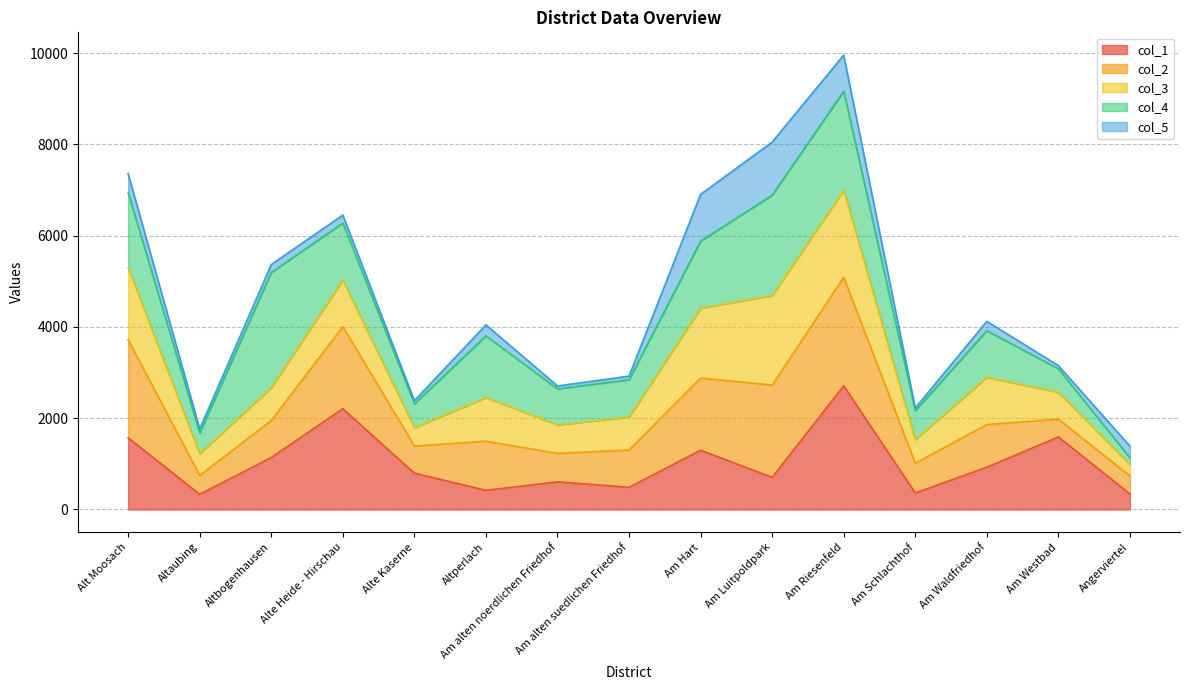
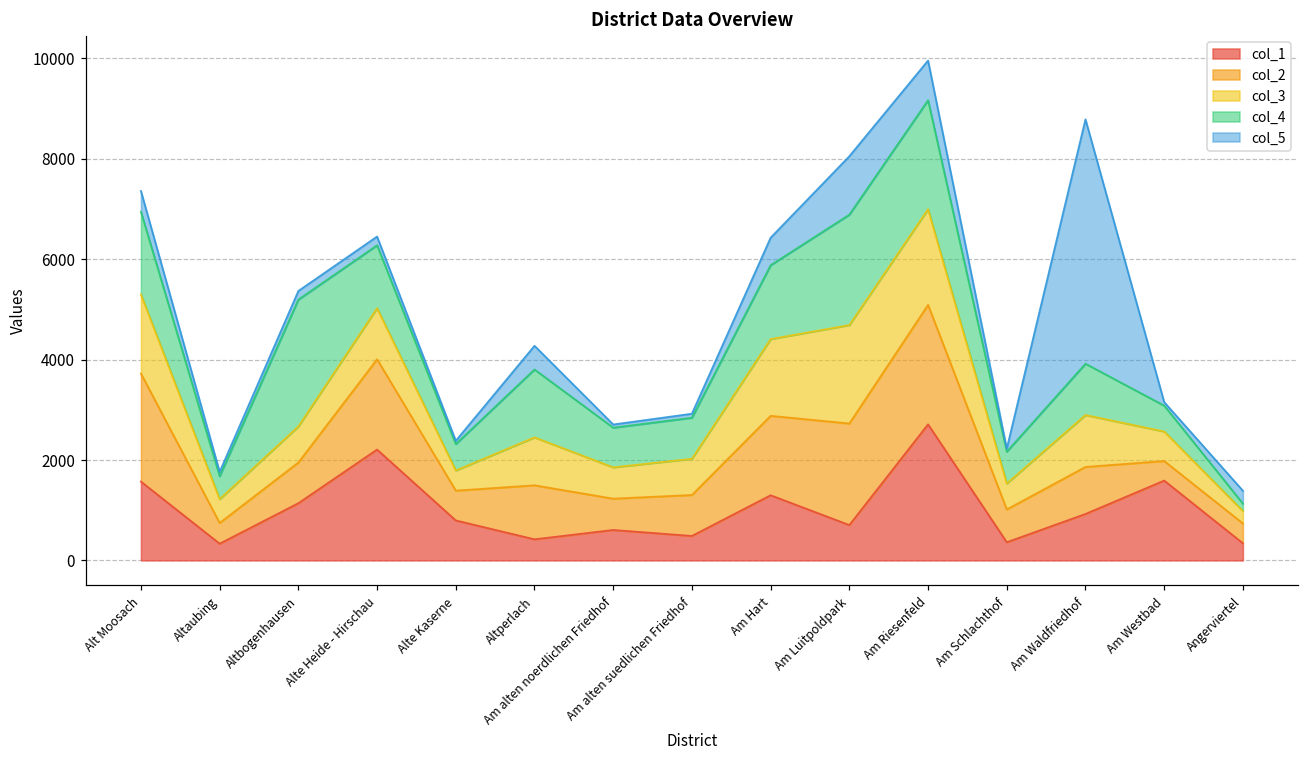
  {
    "col_1": {
      "Alt Moosach": 1600,
      "Altaubing": 300,
      "Altbogenhausen": 1100,
      "Alte Heide - Hirschau": 2200,
      "Alte Kaserne": 800,
      "Altperlach": 400,
      "Am alten noerdlichen Friedhof": 600,
      "Am alten suedlichen Friedhof": 500,
      "Am Hart": 1300,
      "Am Luitpoldpark": 700,
      "Am Riesenfeld": 2700,
      "Am Schlachthof": 400,
      "Am Waldfriedhof": 900,
      "Am Westbad": 1600,
      "Angerviertel": 300
    },
    "col_4": {
      "Alt Moosach": 1600,
      "Altaubing": 500,
      "Altbogenhausen": 2500,
      "Alte Heide - Hirschau": 1300,
      "Alte Kaserne": 500,
      "Altperlach": 1400,
      "Am alten noerdlichen Friedhof": 800,
      "Am alten suedlichen Friedhof": 800,
      "Am Hart": 1500,
      "Am Luitpoldpark": 2200,
      "Am Riesenfeld": 2200,
      "Am Schlachthof": 600,
      "Am Waldfriedhof": 1000,
      "Am Westbad": 500,
      "Angerviertel": 100
    },
    "col_5": {
      "Alt Moosach": 400,
      "Altaubing": 100,
      "Altbogenhausen": 200,
      "Alte Heide - Hirschau": 200,
      "Alte Kaserne": 100,
-     "Altperlach": 200,
+     "Altperlach": 500,
      "Am alten noerdlichen Friedhof": 100,
      "Am alten suedlichen Friedhof": 100,
-     "Am Hart": 1000,
+     "Am Hart": 500,
      "Am Luitpoldpark": 1200,
      "Am Riesenfeld": 800,
      "Am Schlachthof": 100,
-     "Am Waldfriedhof": 200,
+     "Am Waldfriedhof": 4900,
      "Am Westbad": 100,
      "Angerviertel": 300
    }
  }
